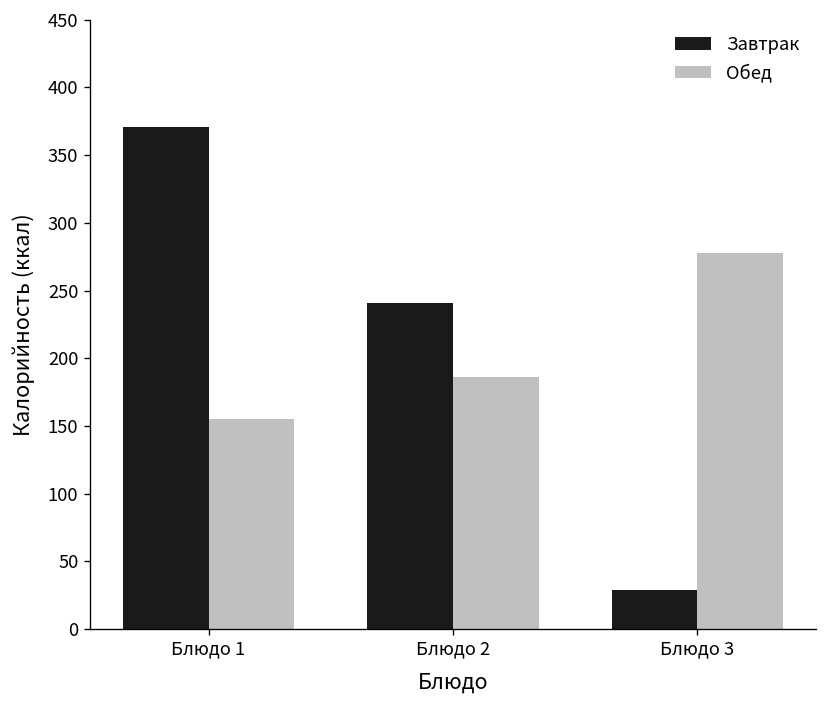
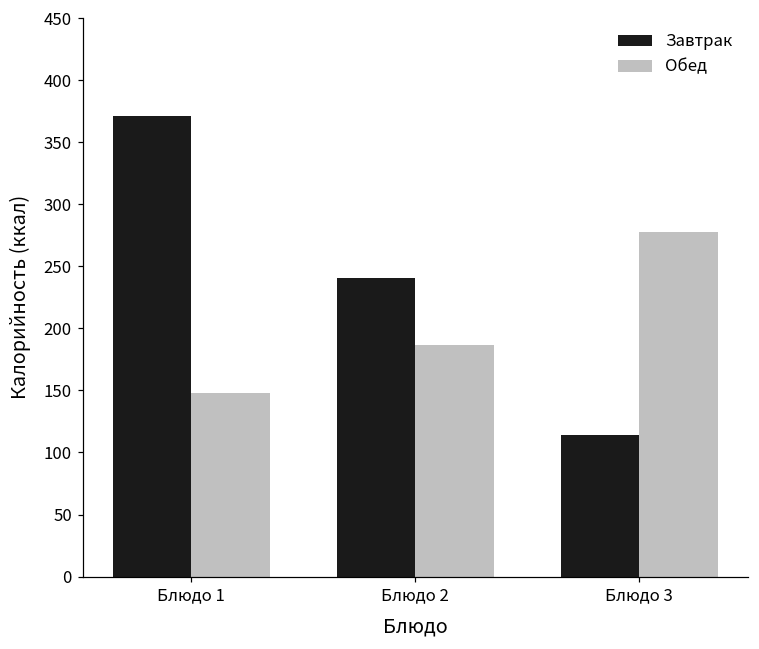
  {
    "Завтрак": {
      "Блюдо 1": 371,
      "Блюдо 2": 241,
-     "Блюдо 3": 28
+     "Блюдо 3": 114
    },
    "Обед": {
-     "Блюдо 1": 155,
+     "Блюдо 1": 148,
      "Блюдо 2": 187,
      "Блюдо 3": 278
    }
  }
